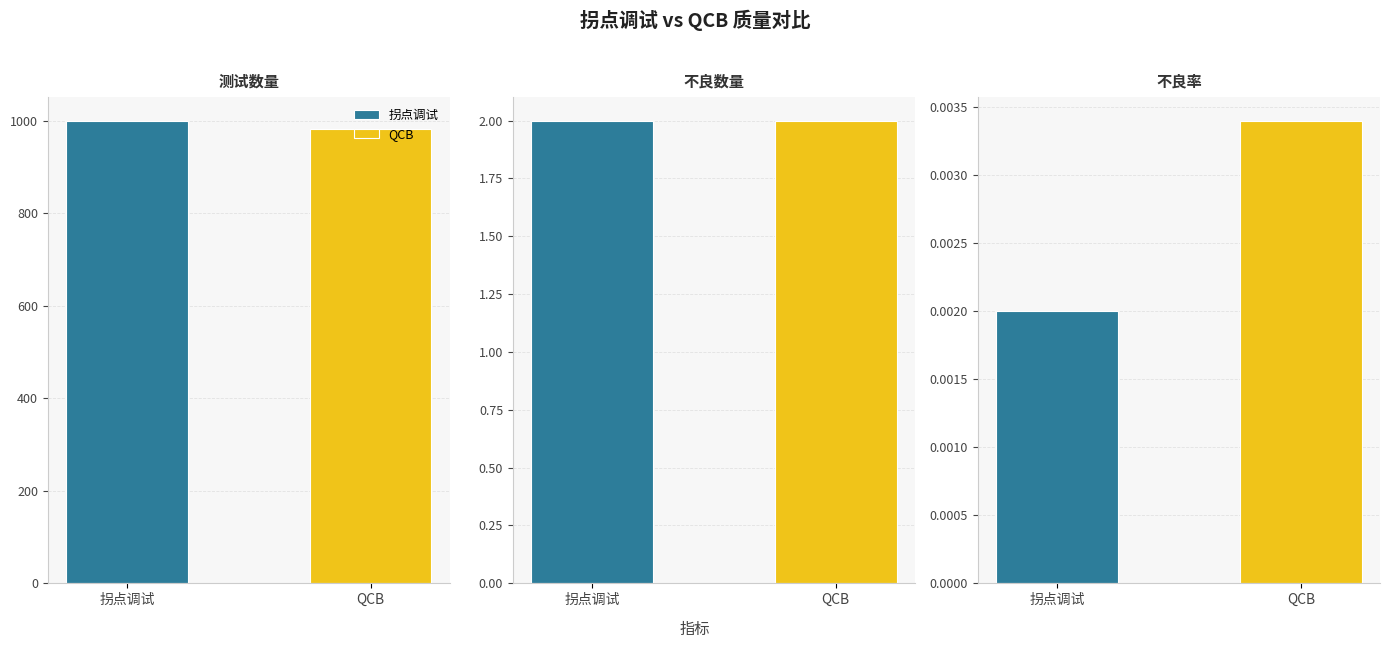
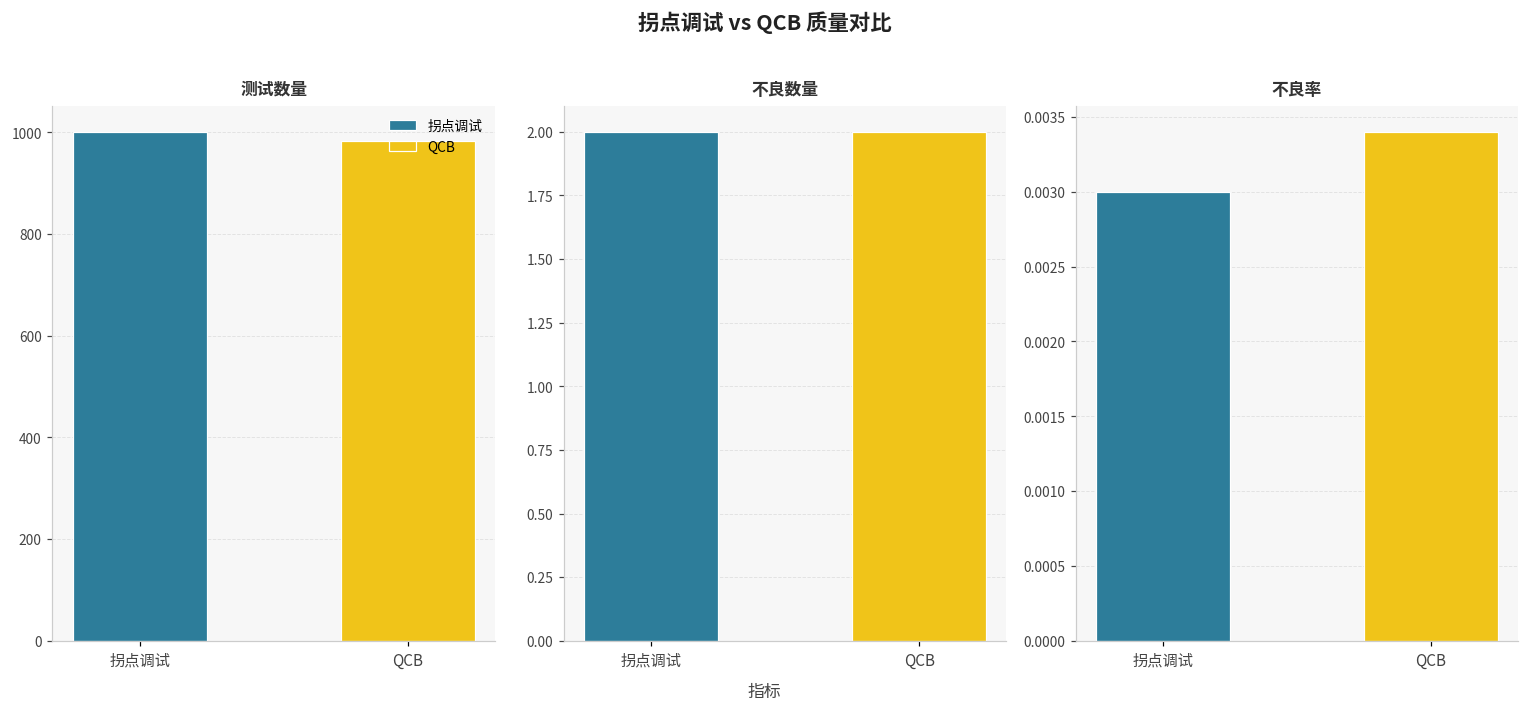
  {
    "测试数量": {
      "拐点调试": 1000,
      "QCB": 980
    },
    "不良数量": {
      "拐点调试": 2.00,
      "QCB": 2.00
    },
    "不良率": {
-     "拐点调试": 0.002,
+     "拐点调试": 0.003,
      "QCB": 0.00340
    }
  }
